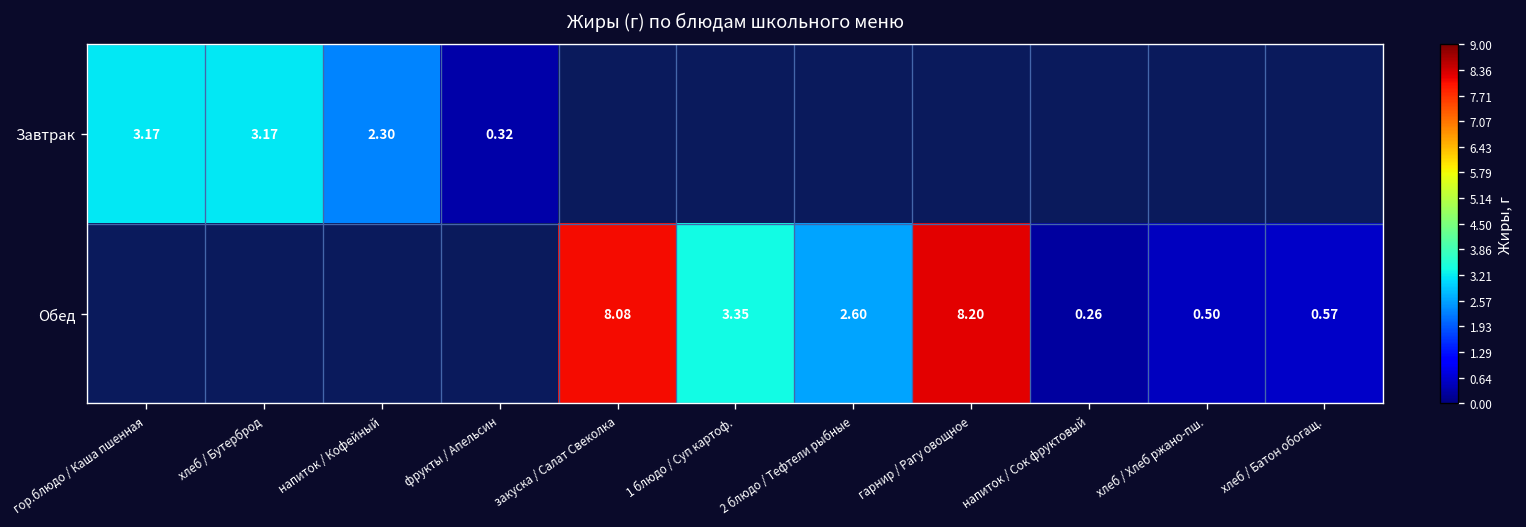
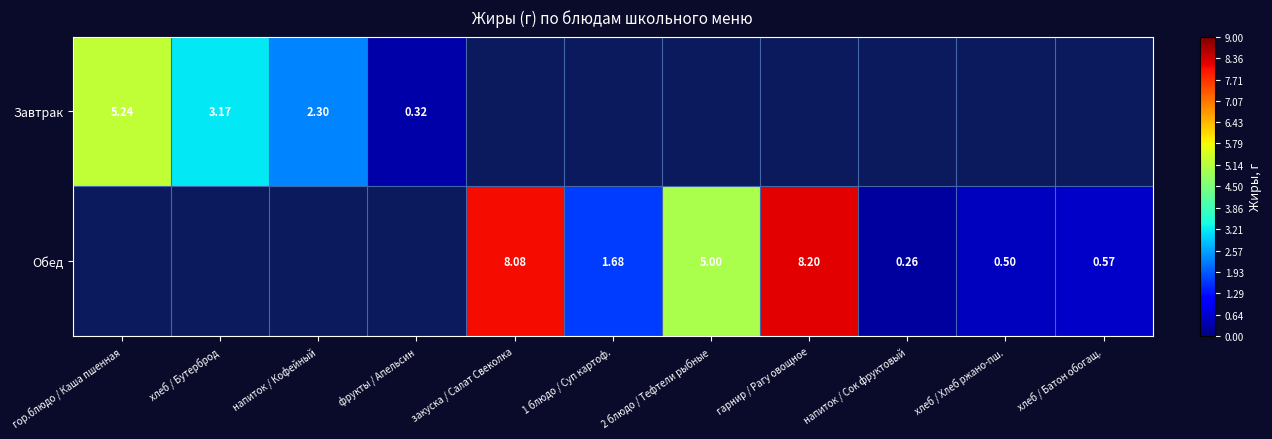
  {
    "Завтрак": {
-     "гор.блюдо / Каша пшенная": 3.17,
+     "гор.блюдо / Каша пшенная": 5.24,
      "хлеб / Бутерброд": 3.17,
      "напиток / Кофейный": 2.30,
      "фрукты / Апельсин": 0.32
    },
    "Обед": {
      "закуска / Салат Свеколка": 8.08,
-     "1 блюдо / Суп картоф.": 3.35,
-     "2 блюдо / Тефтели рыбные": 2.60,
+     "1 блюдо / Суп картоф.": 1.68,
+     "2 блюдо / Тефтели рыбные": 5.00,
      "гарнир / Рагу овощное": 8.20,
      "напиток / Сок фруктовый": 0.26,
      "хлеб / Хлеб ржано-пш.": 0.50,
      "хлеб / Батон обогащ.": 0.57
    }
  }
